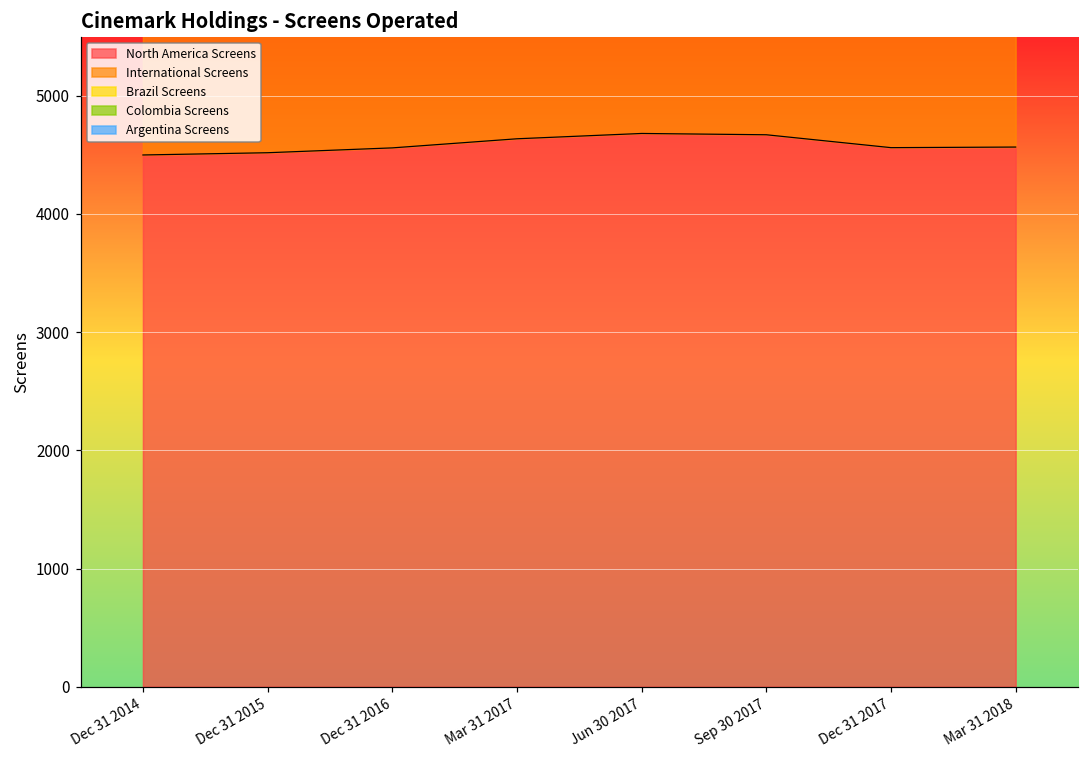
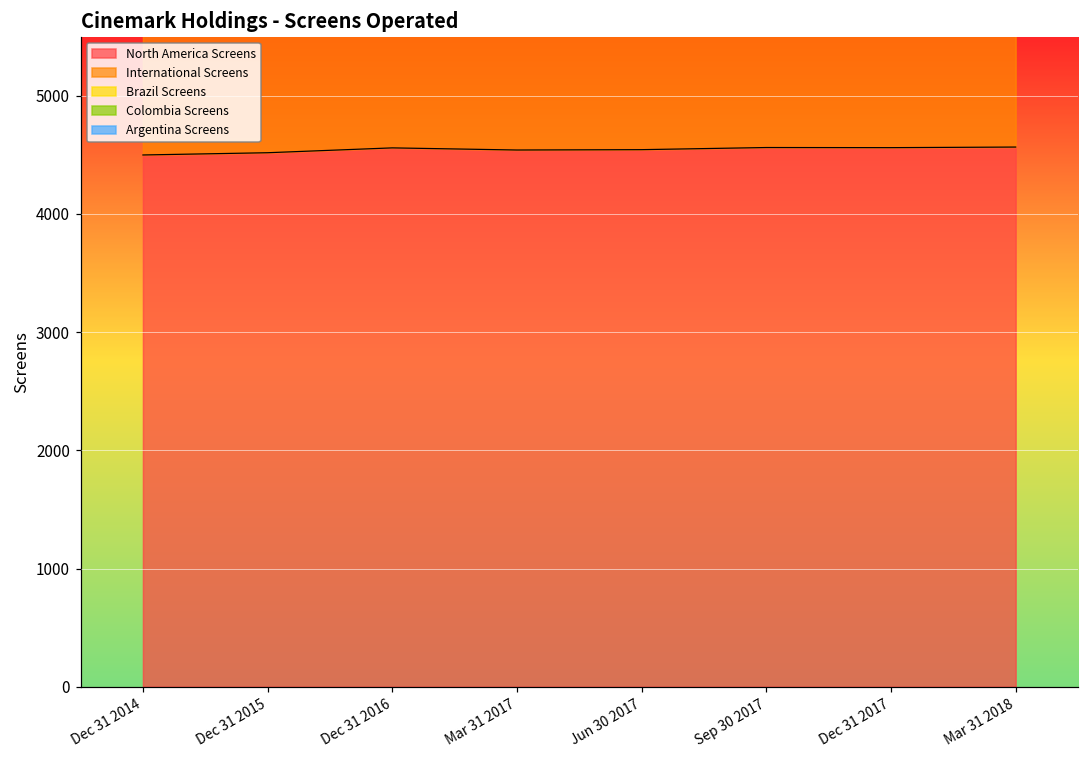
  {
    "North America Screens": {
      "Dec 31 2014": 4500,
      "Dec 31 2015": 4520,
      "Dec 31 2016": 4560,
-     "Mar 31 2017": 4640,
-     "Jun 30 2017": 4680,
-     "Sep 30 2017": 4670,
+     "Mar 31 2017": 4540,
+     "Jun 30 2017": 4540,
+     "Sep 30 2017": 4560,
      "Dec 31 2017": 4560,
      "Mar 31 2018": 4570
    }
  }
